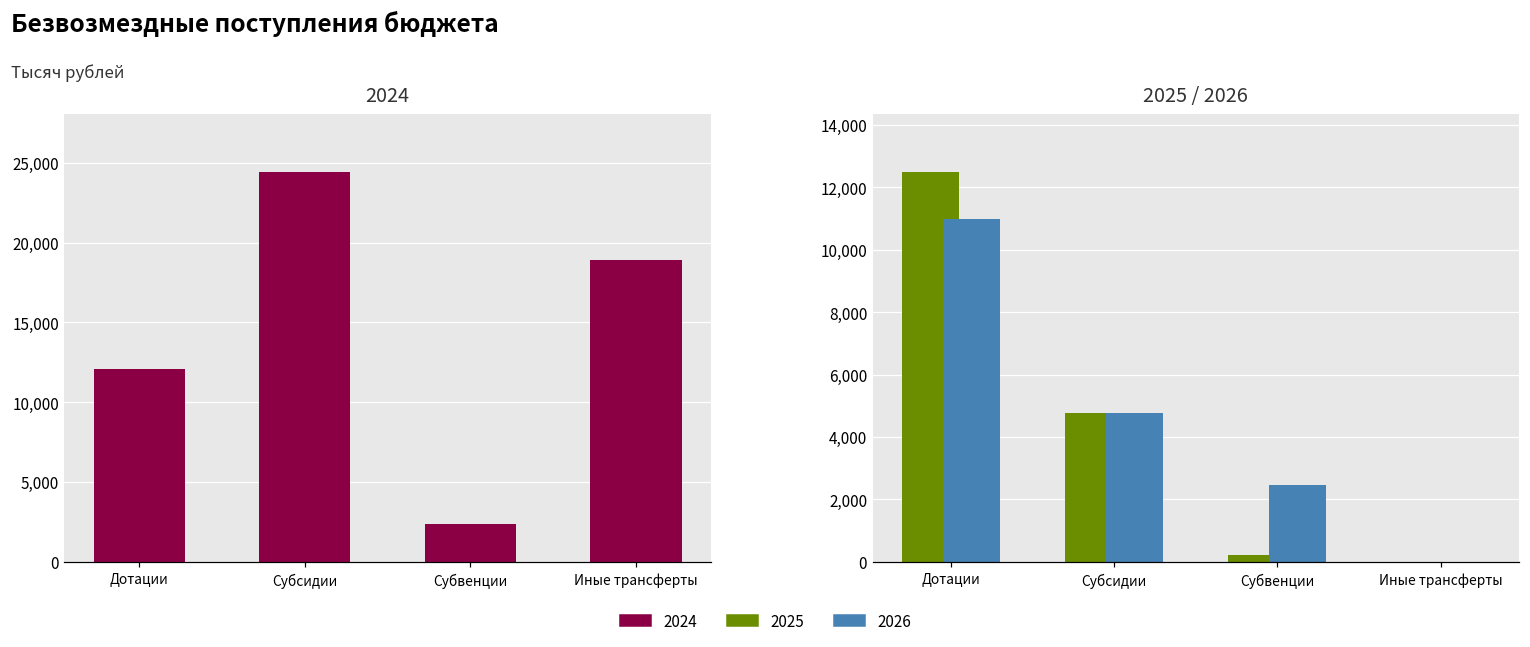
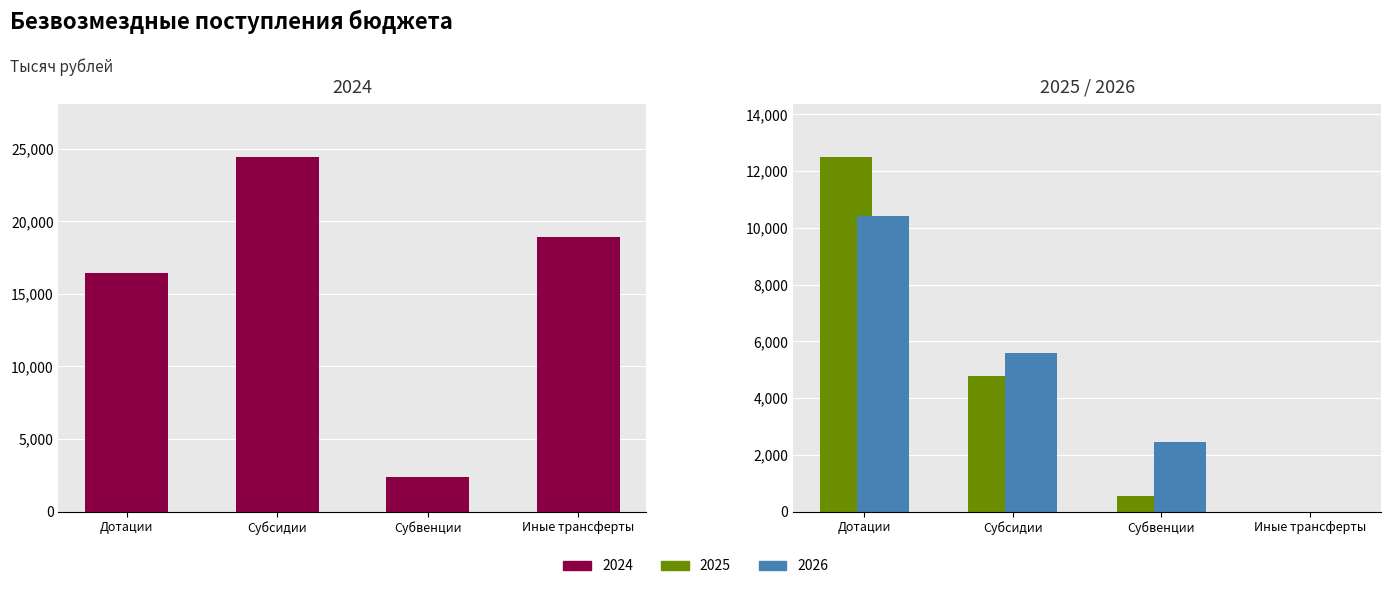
  {
    "2024": {
-     "Дотации": "12,100",
+     "Дотации": "16,500",
      "Субсидии": "24,400",
      "Субвенции": "2,400",
      "Иные трансферты": "18,900"
    },
    "2025 / 2026": {
      "2025": {
        "Дотации": "12,500",
        "Субсидии": "4,800",
-       "Субвенции": "200",
+       "Субвенции": "600",
        "Иные трансферты": "0"
      },
      "2026": {
-       "Дотации": "11,000",
-       "Субсидии": "4,800",
+       "Дотации": "10,400",
+       "Субсидии": "5,600",
        "Субвенции": "2,500",
        "Иные трансферты": "0"
      }
    }
  }
